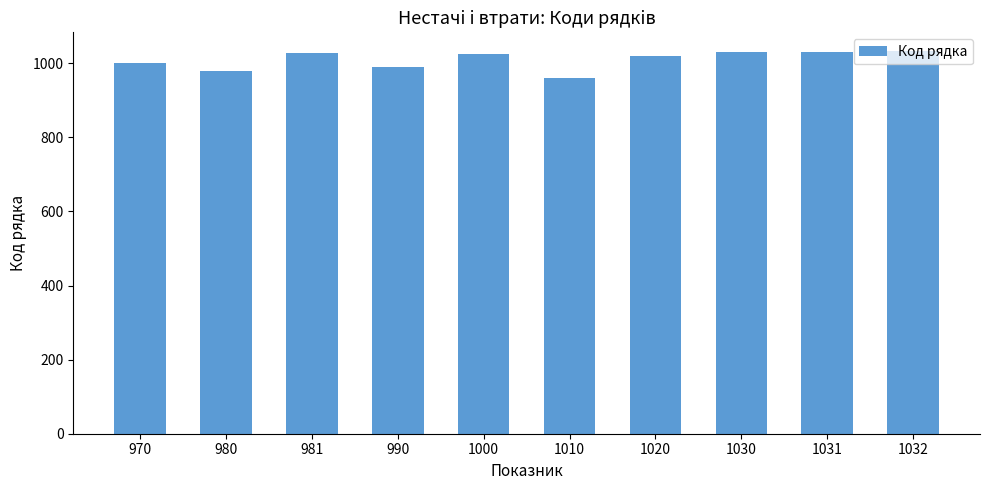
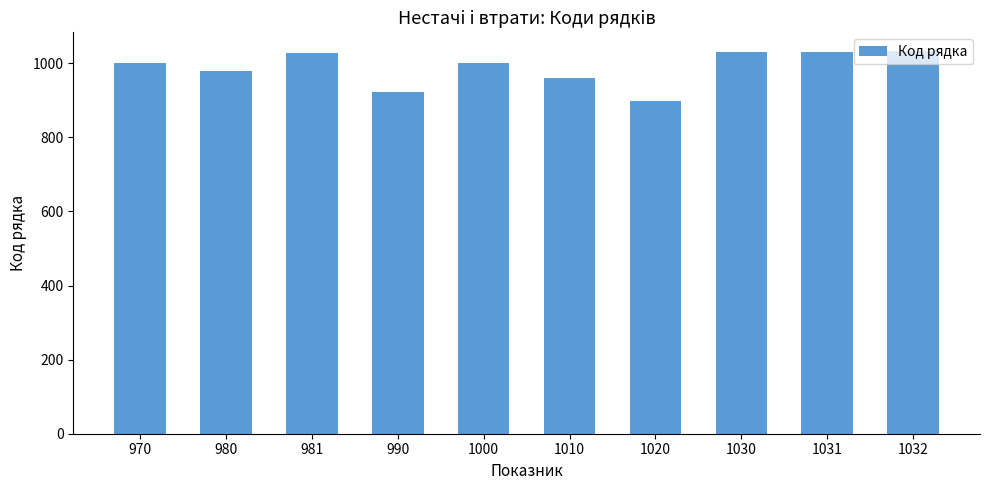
  {
    "970": 1000,
    "980": 980,
    "981": 1030,
-   "990": 990,
-   "1000": 1030,
+   "990": 920,
+   "1000": 1000,
    "1010": 960,
-   "1020": 1020,
+   "1020": 900,
    "1030": 1030,
    "1031": 1030
  }
